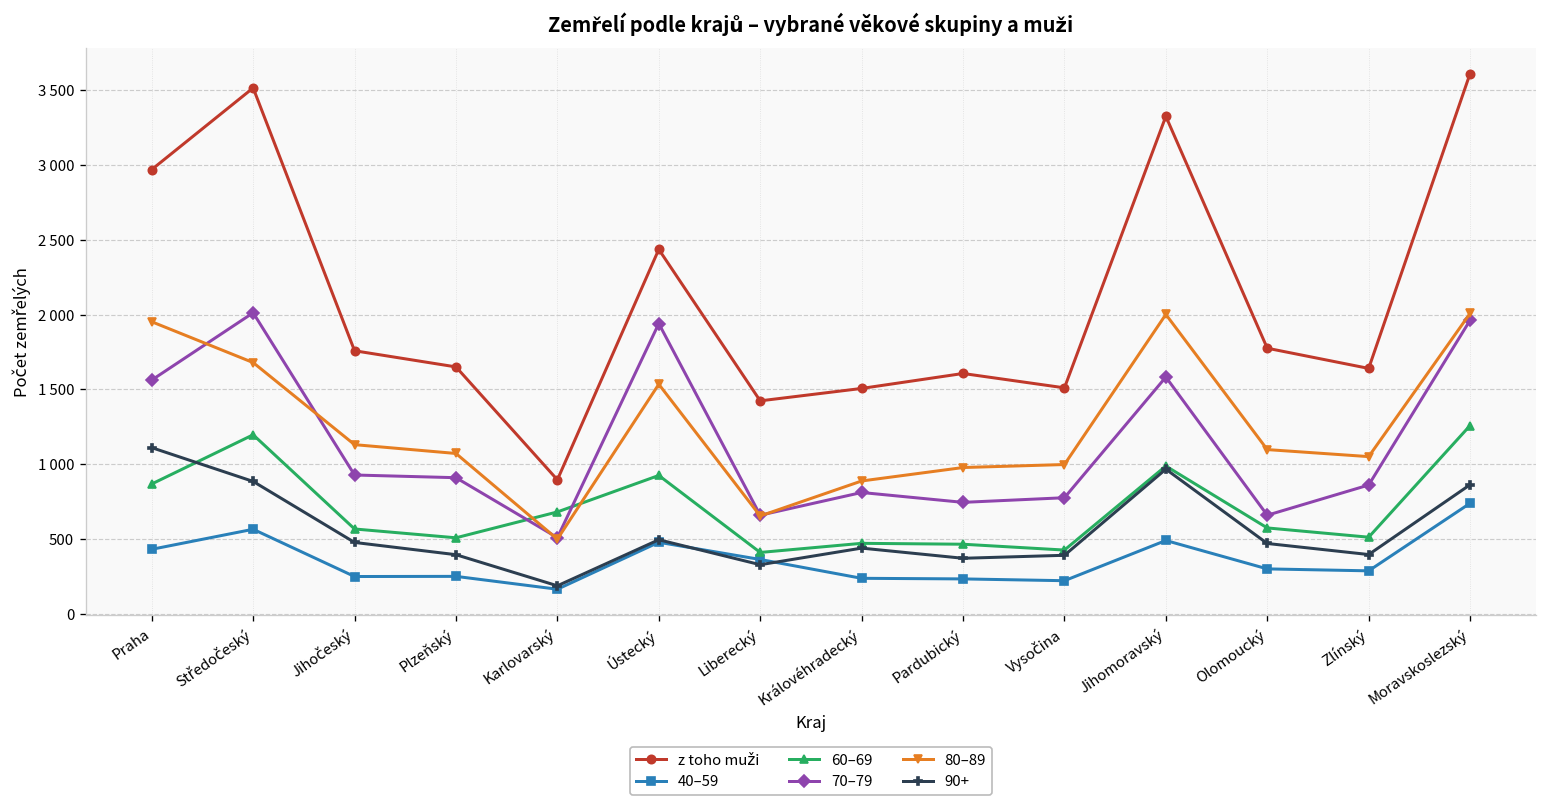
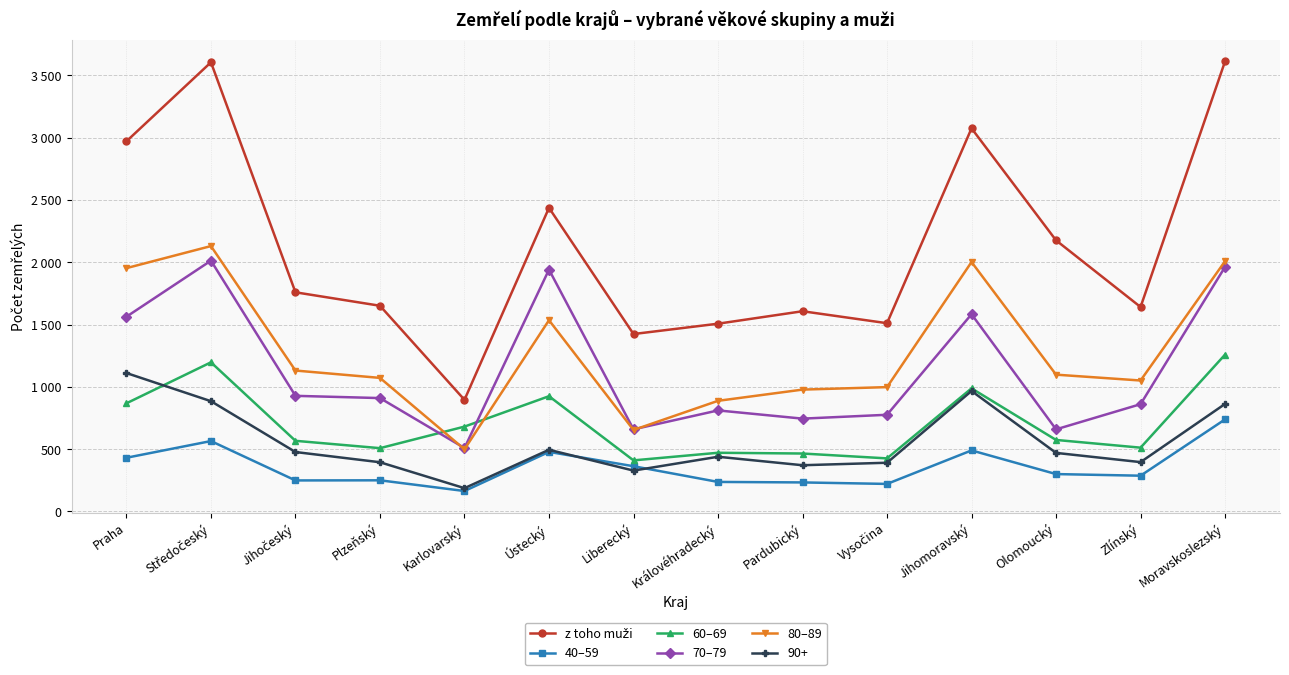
  {
    "z toho muži": {
      "Praha": 2970,
-     "Středočeský": 3520,
+     "Středočeský": 3610,
      "Jihočeský": 1760,
      "Plzeňský": 1650,
      "Karlovarský": 900,
      "Ústecký": 2440,
      "Liberecký": 1420,
      "Královéhradecký": 1510,
      "Pardubický": 1610,
      "Vysočina": 1510,
-     "Jihomoravský": 3330,
-     "Olomoucký": 1780,
+     "Jihomoravský": 3080,
+     "Olomoucký": 2180,
      "Zlínský": 1640,
      "Moravskoslezský": 3610
    },
    "40–59": {
      "Praha": 430,
      "Středočeský": 570,
      "Jihočeský": 250,
      "Plzeňský": 250,
      "Karlovarský": 160,
      "Liberecký": 360,
      "Královéhradecký": 240,
      "Pardubický": 230,
      "Vysočina": 220,
      "Jihomoravský": 490,
      "Olomoucký": 300,
      "Zlínský": 290,
      "Moravskoslezský": 740
    },
    "60–69": {
      "Praha": 870,
      "Středočeský": 1200,
      "Jihočeský": 570,
      "Plzeňský": 510,
      "Karlovarský": 680,
      "Ústecký": 930,
      "Liberecký": 410,
      "Královéhradecký": 470,
      "Pardubický": 470,
      "Vysočina": 430,
      "Jihomoravský": 990,
      "Olomoucký": 570,
      "Zlínský": 510,
      "Moravskoslezský": 1260
    },
    "70–79": {
      "Praha": 1560,
      "Středočeský": 2010,
      "Jihočeský": 930,
      "Plzeňský": 910,
      "Ústecký": 1940,
      "Královéhradecký": 810,
      "Pardubický": 750,
      "Vysočina": 780,
      "Jihomoravský": 1580,
      "Olomoucký": 660,
      "Zlínský": 860,
      "Moravskoslezský": 1960
    },
    "80–89": {
      "Praha": 1950,
-     "Středočeský": 1680,
+     "Středočeský": 2130,
      "Jihočeský": 1130,
      "Plzeňský": 1070,
      "Ústecký": 1540,
      "Královéhradecký": 890,
      "Pardubický": 980,
      "Vysočina": 1000,
      "Jihomoravský": 2000,
      "Olomoucký": 1100,
      "Zlínský": 1050,
      "Moravskoslezský": 2010
    },
    "90+": {
      "Praha": 1110,
      "Středočeský": 890,
      "Jihočeský": 480,
      "Plzeňský": 400,
      "Karlovarský": 190,
      "Liberecký": 330,
      "Královéhradecký": 440,
      "Pardubický": 370,
      "Vysočina": 390,
      "Jihomoravský": 970,
      "Olomoucký": 470,
      "Zlínský": 400,
      "Moravskoslezský": 860
    }
  }
